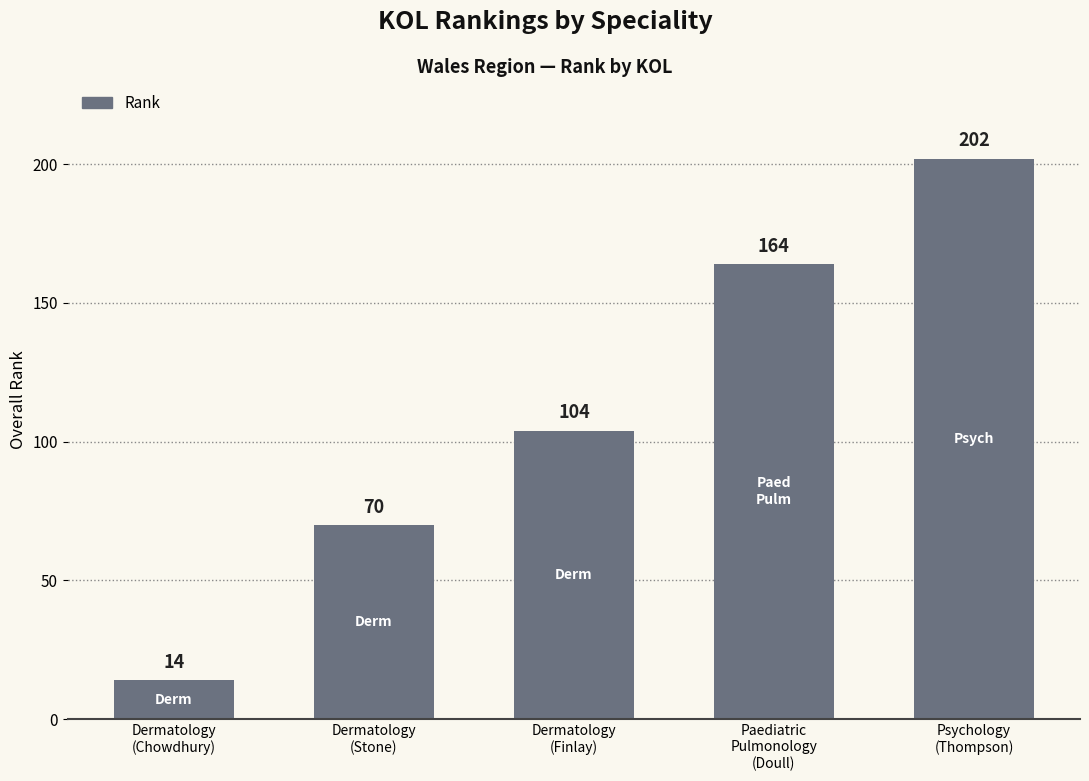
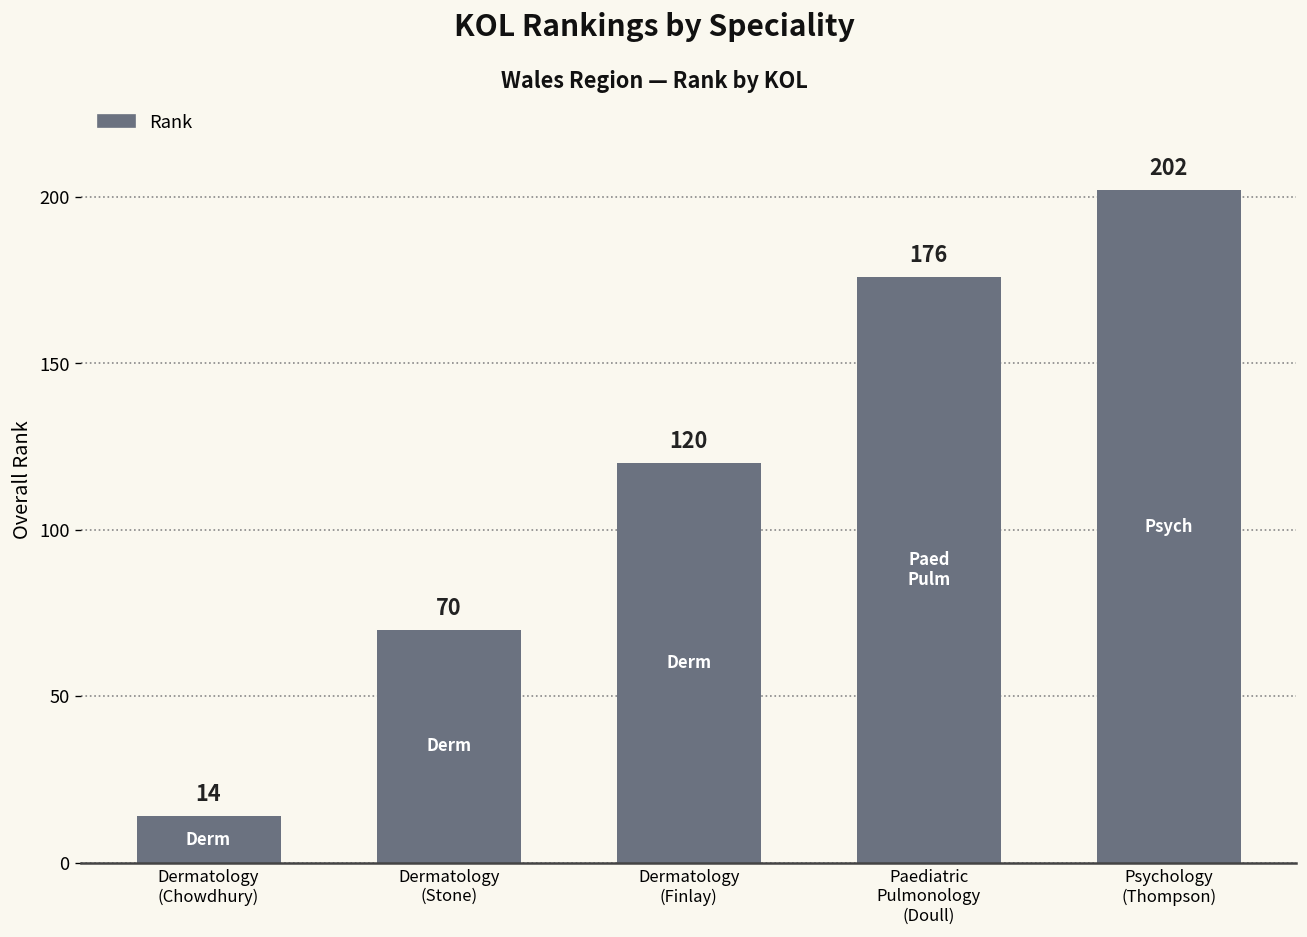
  {
    "Dermatology (Chowdhury)": 14,
    "Dermatology (Stone)": 70,
-   "Dermatology (Finlay)": 104,
-   "Paediatric Pulmonology (Doull)": 164,
+   "Dermatology (Finlay)": 120,
+   "Paediatric Pulmonology (Doull)": 176,
    "Psychology (Thompson)": 202
  }
